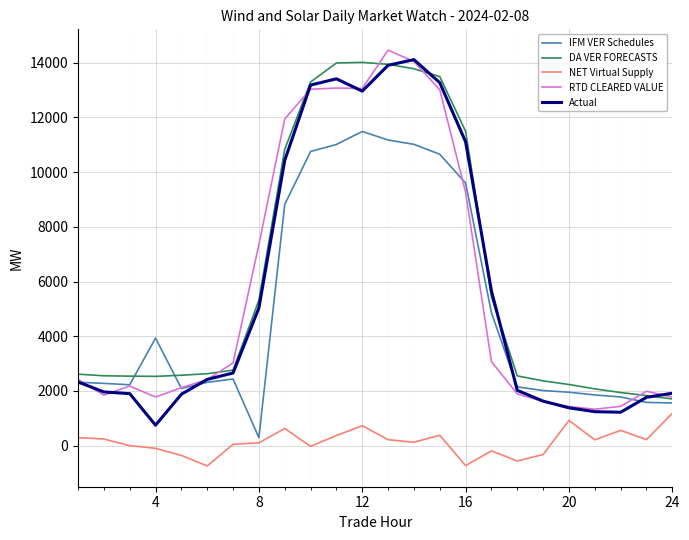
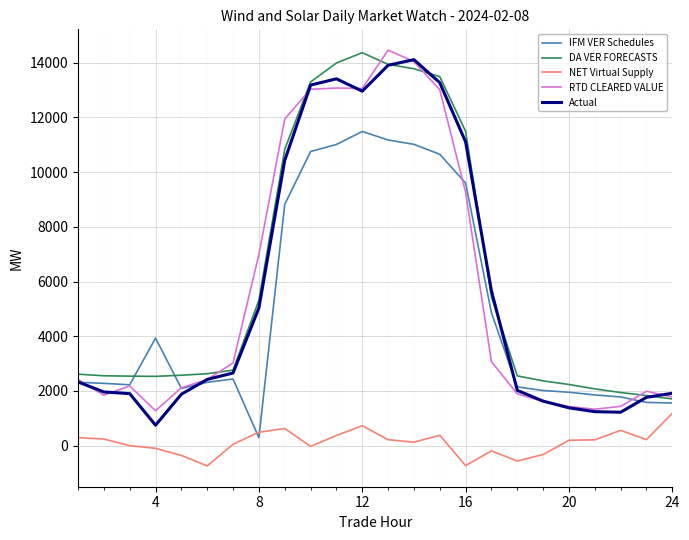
  {
    "IFM VER Schedules": {
      "4": 3900,
      "8": 300,
      "12": 11500,
      "16": 9600,
      "20": 2000,
      "24": 1600
    },
    "DA VER FORECASTS": {
      "4": 2500,
      "8": 5300,
-     "12": 14000,
+     "12": 14400,
      "16": 11500,
      "20": 2200
    },
    "NET Virtual Supply": {
      "4": -100,
-     "8": 100,
+     "8": 500,
      "12": 700,
      "16": -700,
-     "20": 900,
+     "20": 200,
      "24": 1200
    },
    "RTD CLEARED VALUE": {
-     "4": 1800,
-     "8": 7400,
+     "4": 1300,
+     "8": 7000,
      "12": 13100,
      "16": 9300
    },
    "Actual": {
      "4": 700,
      "8": 5000,
      "12": 13000,
      "16": 11100,
      "24": 1900
    }
  }
